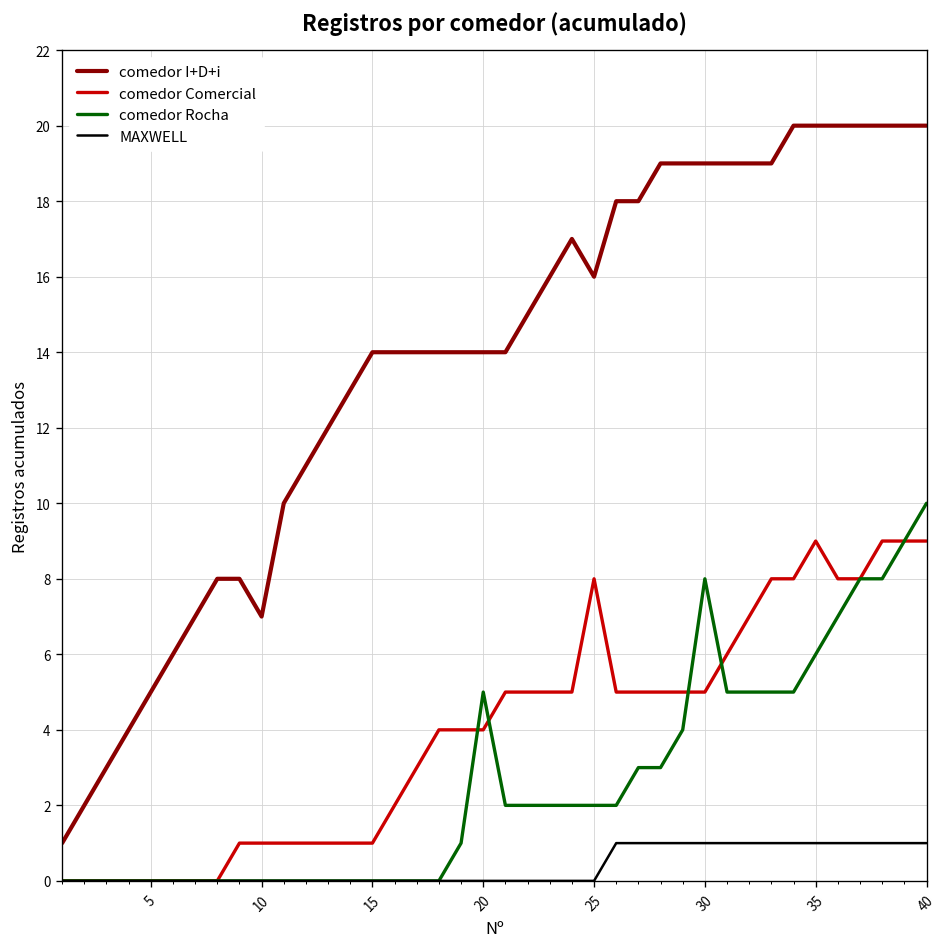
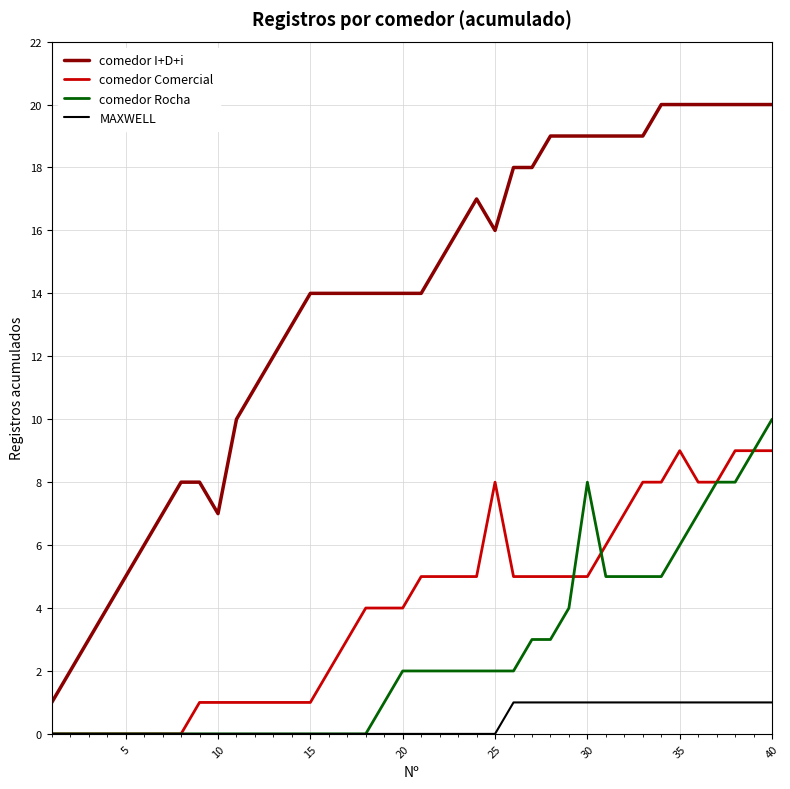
  {
    "comedor I+D+i": {
      "5": 5,
      "10": 7,
      "15": 14,
      "20": 14,
      "25": 16,
      "30": 19,
      "35": 20,
      "40": 20
    },
    "comedor Comercial": {
      "10": 1,
      "15": 1,
      "20": 4,
      "25": 8,
      "30": 5,
      "35": 9,
      "40": 9
    },
    "comedor Rocha": {
-     "20": 5,
+     "20": 2,
      "25": 2,
      "30": 8,
      "35": 6,
      "40": 10
    },
    "MAXWELL": {
      "20": 0,
      "25": 0,
      "30": 1,
      "35": 1,
      "40": 1
    }
  }
